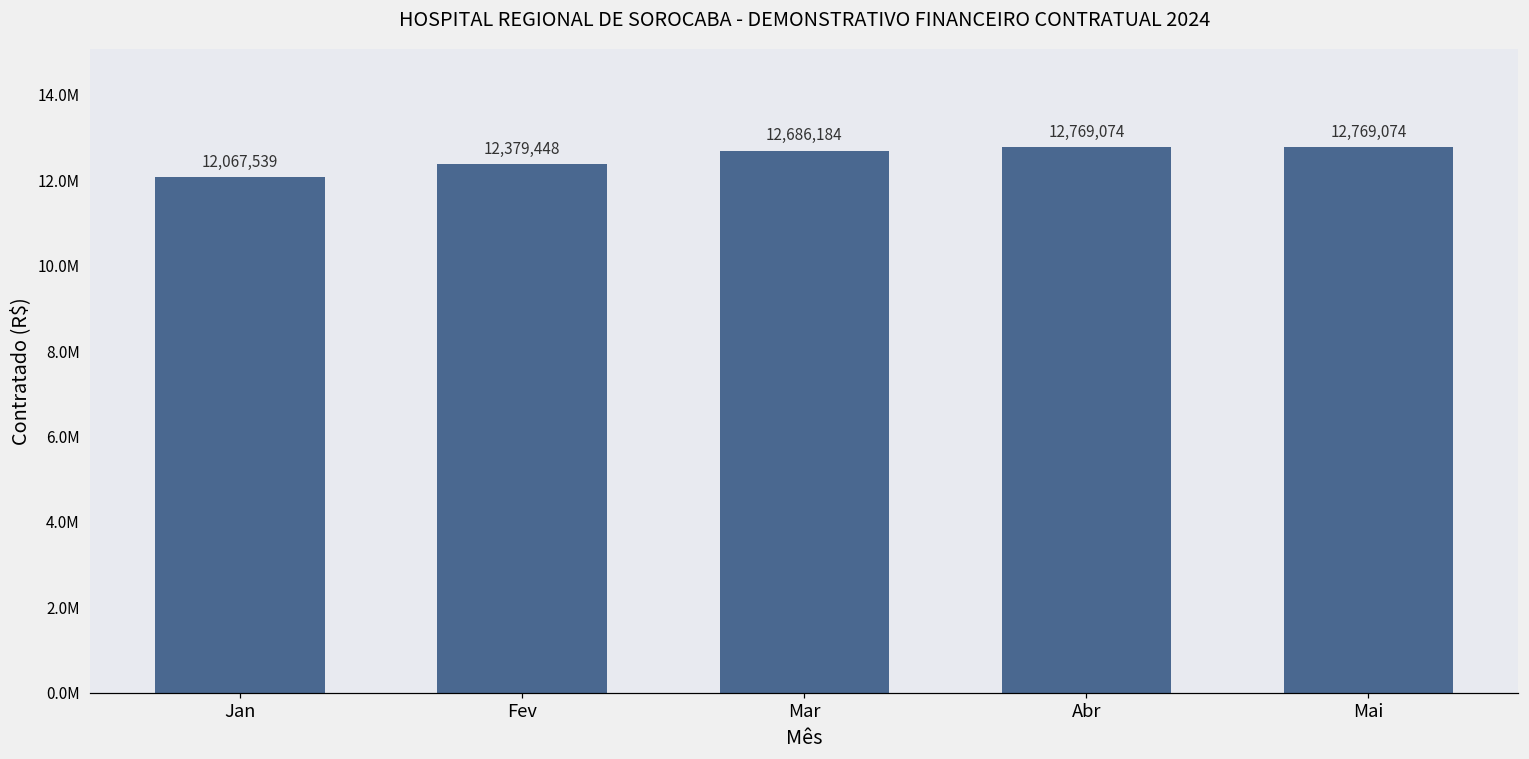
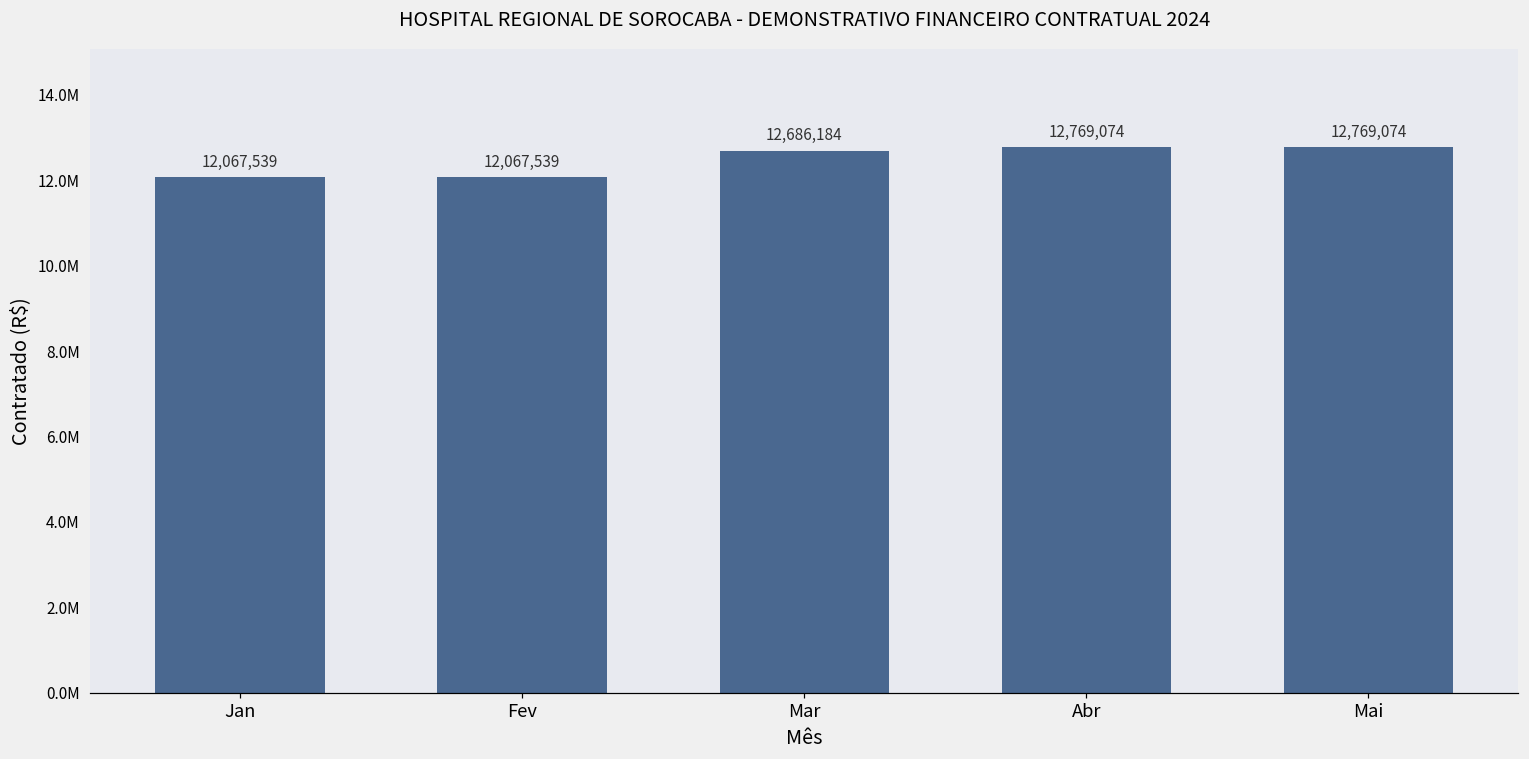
  {
    "Jan": "12,067,539",
-   "Fev": "12,379,448",
+   "Fev": "12,067,539",
    "Mar": "12,686,184",
    "Abr": "12,769,074",
    "Mai": "12,769,074"
  }
